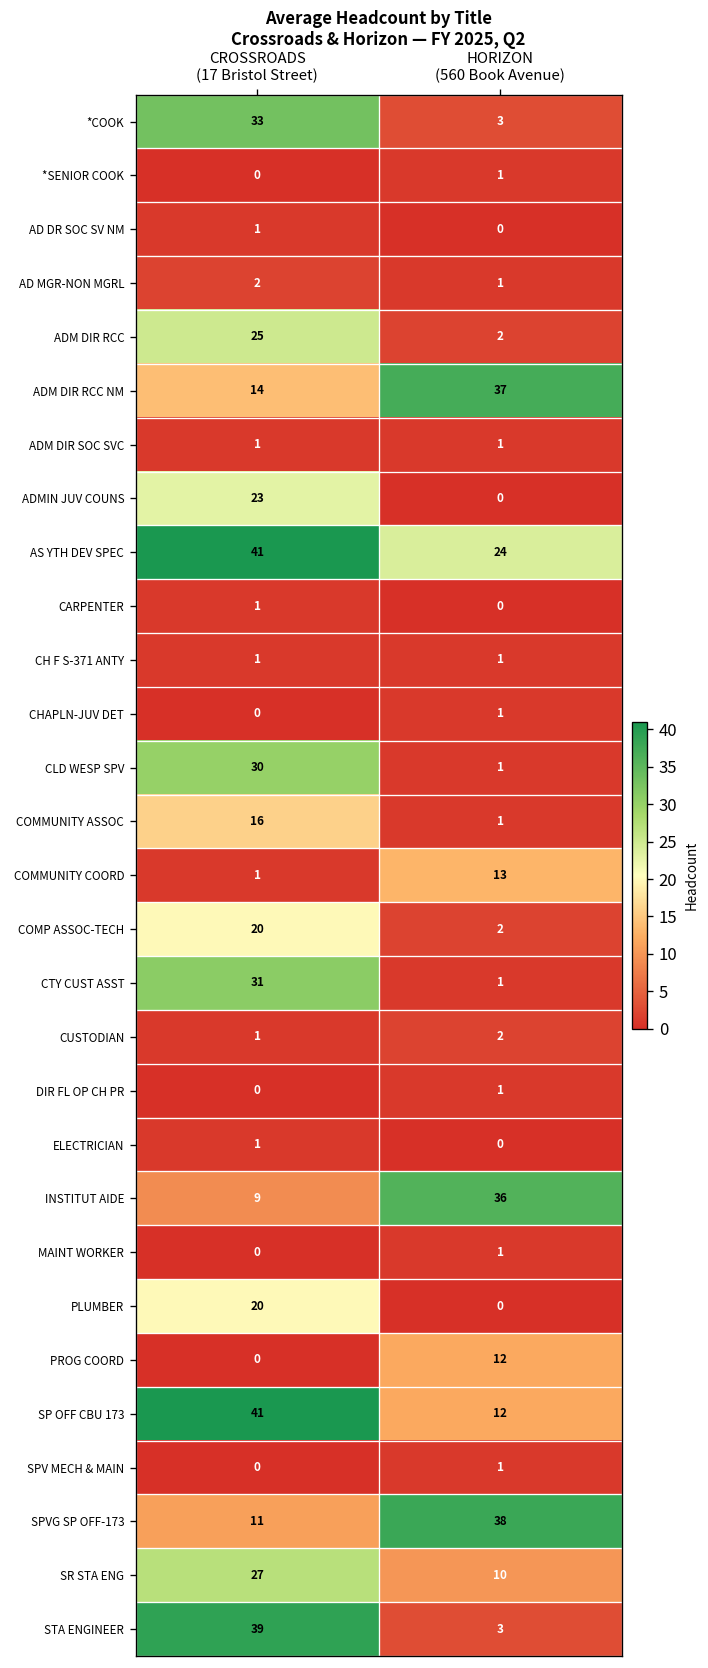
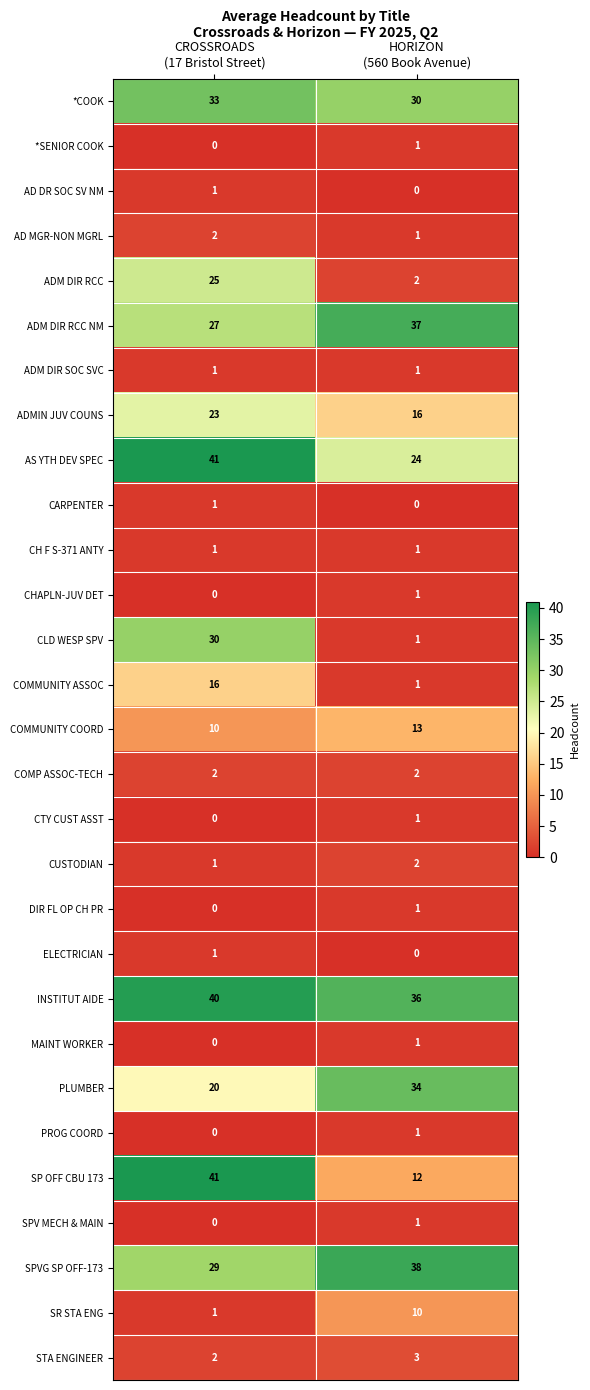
  {
    "*COOK": {
      "CROSSROADS (17 Bristol Street)": 33,
-     "HORIZON (560 Book Avenue)": 3
+     "HORIZON (560 Book Avenue)": 30
    },
    "*SENIOR COOK": {
      "CROSSROADS (17 Bristol Street)": 0,
      "HORIZON (560 Book Avenue)": 1
    },
    "AD DR SOC SV NM": {
      "CROSSROADS (17 Bristol Street)": 1,
      "HORIZON (560 Book Avenue)": 0
    },
    "AD MGR-NON MGRL": {
      "CROSSROADS (17 Bristol Street)": 2,
      "HORIZON (560 Book Avenue)": 1
    },
    "ADM DIR RCC": {
      "CROSSROADS (17 Bristol Street)": 25,
      "HORIZON (560 Book Avenue)": 2
    },
    "ADM DIR RCC NM": {
-     "CROSSROADS (17 Bristol Street)": 14,
+     "CROSSROADS (17 Bristol Street)": 27,
      "HORIZON (560 Book Avenue)": 37
    },
    "ADM DIR SOC SVC": {
      "CROSSROADS (17 Bristol Street)": 1,
      "HORIZON (560 Book Avenue)": 1
    },
    "ADMIN JUV COUNS": {
      "CROSSROADS (17 Bristol Street)": 23,
-     "HORIZON (560 Book Avenue)": 0
+     "HORIZON (560 Book Avenue)": 16
    },
    "AS YTH DEV SPEC": {
      "CROSSROADS (17 Bristol Street)": 41,
      "HORIZON (560 Book Avenue)": 24
    },
    "CARPENTER": {
      "CROSSROADS (17 Bristol Street)": 1,
      "HORIZON (560 Book Avenue)": 0
    },
    "CH F S-371 ANTY": {
      "CROSSROADS (17 Bristol Street)": 1,
      "HORIZON (560 Book Avenue)": 1
    },
    "CHAPLN-JUV DET": {
      "CROSSROADS (17 Bristol Street)": 0,
      "HORIZON (560 Book Avenue)": 1
    },
    "CLD WESP SPV": {
      "CROSSROADS (17 Bristol Street)": 30,
      "HORIZON (560 Book Avenue)": 1
    },
    "COMMUNITY ASSOC": {
      "CROSSROADS (17 Bristol Street)": 16,
      "HORIZON (560 Book Avenue)": 1
    },
    "COMMUNITY COORD": {
-     "CROSSROADS (17 Bristol Street)": 1,
+     "CROSSROADS (17 Bristol Street)": 10,
      "HORIZON (560 Book Avenue)": 13
    },
    "COMP ASSOC-TECH": {
-     "CROSSROADS (17 Bristol Street)": 20,
+     "CROSSROADS (17 Bristol Street)": 2,
      "HORIZON (560 Book Avenue)": 2
    },
    "CTY CUST ASST": {
-     "CROSSROADS (17 Bristol Street)": 31,
+     "CROSSROADS (17 Bristol Street)": 0,
      "HORIZON (560 Book Avenue)": 1
    },
    "CUSTODIAN": {
      "CROSSROADS (17 Bristol Street)": 1,
      "HORIZON (560 Book Avenue)": 2
    },
    "DIR FL OP CH PR": {
      "CROSSROADS (17 Bristol Street)": 0,
      "HORIZON (560 Book Avenue)": 1
    },
    "ELECTRICIAN": {
      "CROSSROADS (17 Bristol Street)": 1,
      "HORIZON (560 Book Avenue)": 0
    },
    "INSTITUT AIDE": {
-     "CROSSROADS (17 Bristol Street)": 9,
+     "CROSSROADS (17 Bristol Street)": 40,
      "HORIZON (560 Book Avenue)": 36
    },
    "MAINT WORKER": {
      "CROSSROADS (17 Bristol Street)": 0,
      "HORIZON (560 Book Avenue)": 1
    },
    "PLUMBER": {
      "CROSSROADS (17 Bristol Street)": 20,
-     "HORIZON (560 Book Avenue)": 0
+     "HORIZON (560 Book Avenue)": 34
    },
    "PROG COORD": {
      "CROSSROADS (17 Bristol Street)": 0,
-     "HORIZON (560 Book Avenue)": 12
+     "HORIZON (560 Book Avenue)": 1
    },
    "SP OFF CBU 173": {
      "CROSSROADS (17 Bristol Street)": 41,
      "HORIZON (560 Book Avenue)": 12
    },
    "SPV MECH & MAIN": {
      "CROSSROADS (17 Bristol Street)": 0,
      "HORIZON (560 Book Avenue)": 1
    },
    "SPVG SP OFF-173": {
-     "CROSSROADS (17 Bristol Street)": 11,
+     "CROSSROADS (17 Bristol Street)": 29,
      "HORIZON (560 Book Avenue)": 38
    },
    "SR STA ENG": {
-     "CROSSROADS (17 Bristol Street)": 27,
+     "CROSSROADS (17 Bristol Street)": 1,
      "HORIZON (560 Book Avenue)": 10
    },
    "STA ENGINEER": {
-     "CROSSROADS (17 Bristol Street)": 39,
+     "CROSSROADS (17 Bristol Street)": 2,
      "HORIZON (560 Book Avenue)": 3
    }
  }
